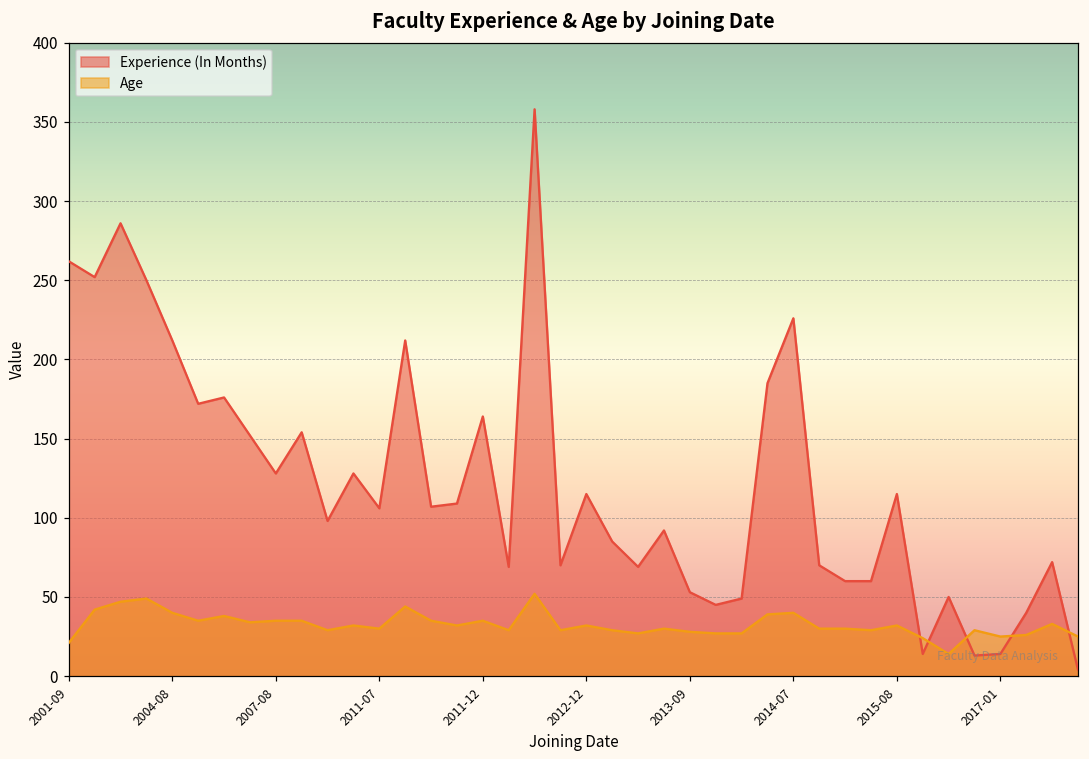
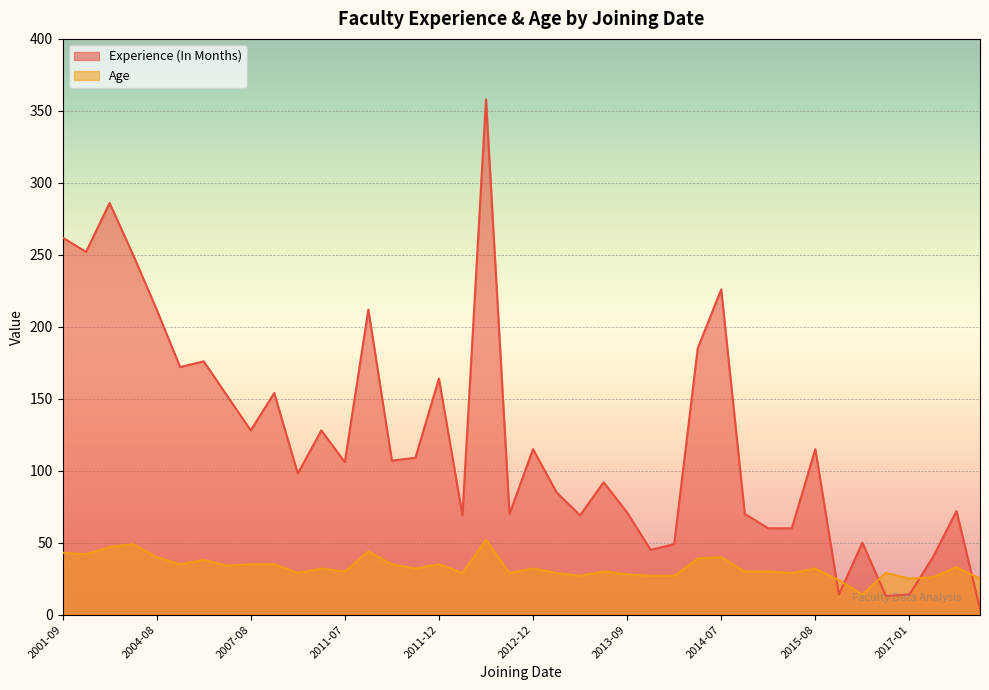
  {
    "Experience (In Months)": {
      "2001-09": 262,
-     "2013-09": 53
+     "2013-09": 71
    },
    "Age": {
-     "2001-09": 21,
+     "2001-09": 43,
      "2013-09": 28
    }
  }
